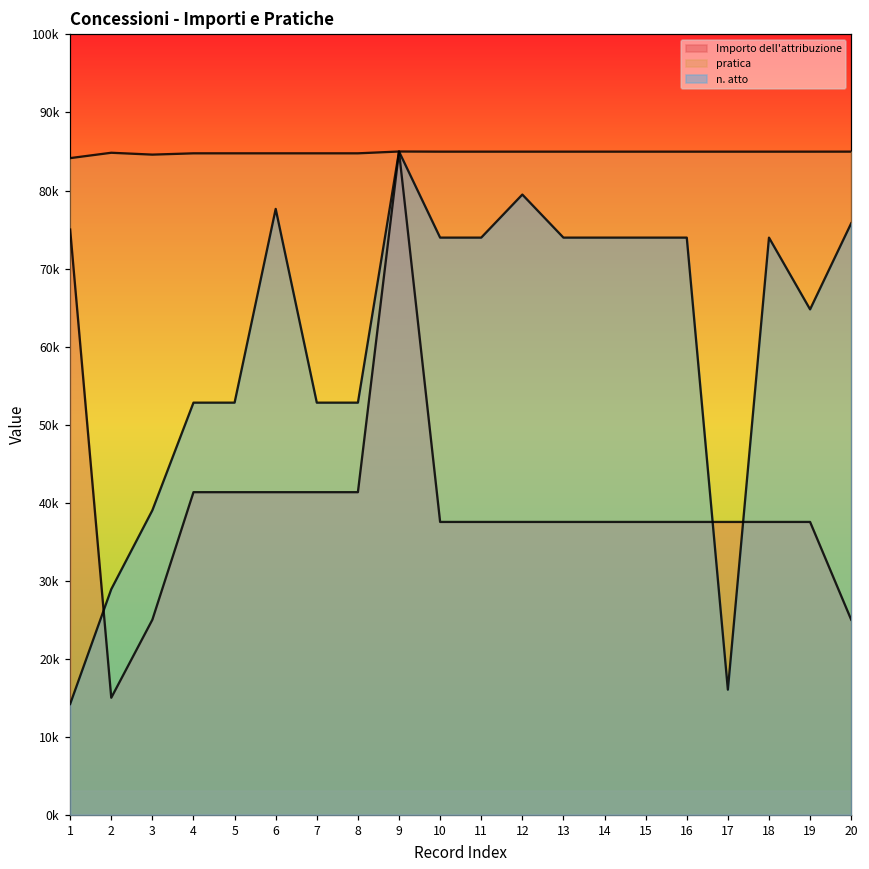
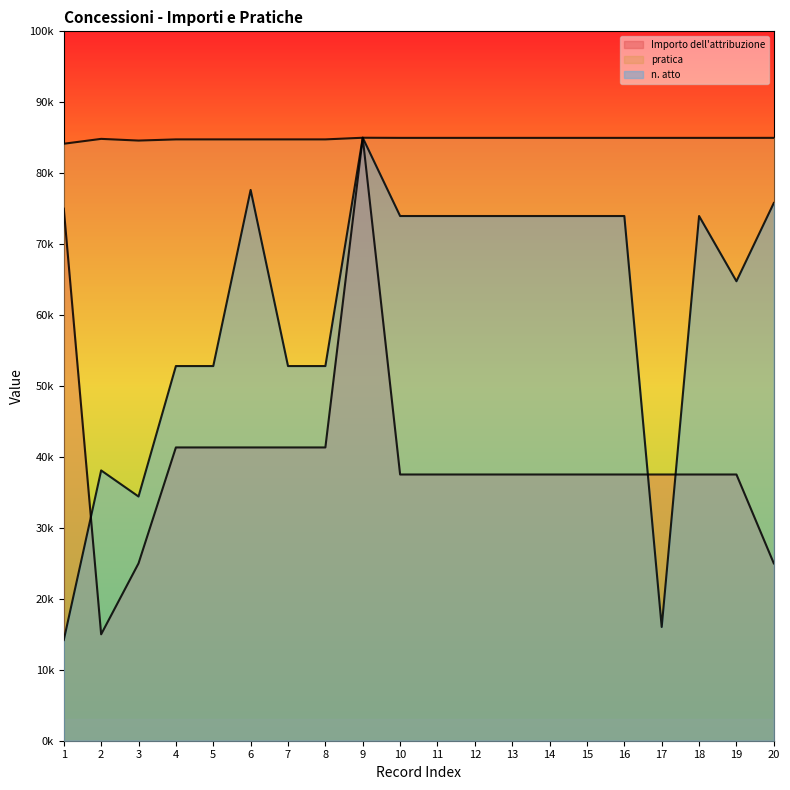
  {
    "n. atto": {
      "1": 14000,
-     "2": 29000,
-     "3": 39000,
+     "2": 38000,
+     "3": 34000,
      "4": 53000,
      "5": 53000,
      "6": 78000,
      "7": 53000,
      "8": 53000,
      "10": 74000,
      "11": 74000,
-     "12": 79000,
+     "12": 74000,
      "13": 74000,
      "14": 74000,
      "15": 74000,
      "16": 74000,
      "17": 16000,
      "18": 74000,
      "19": 65000,
      "20": 76000
    }
  }
